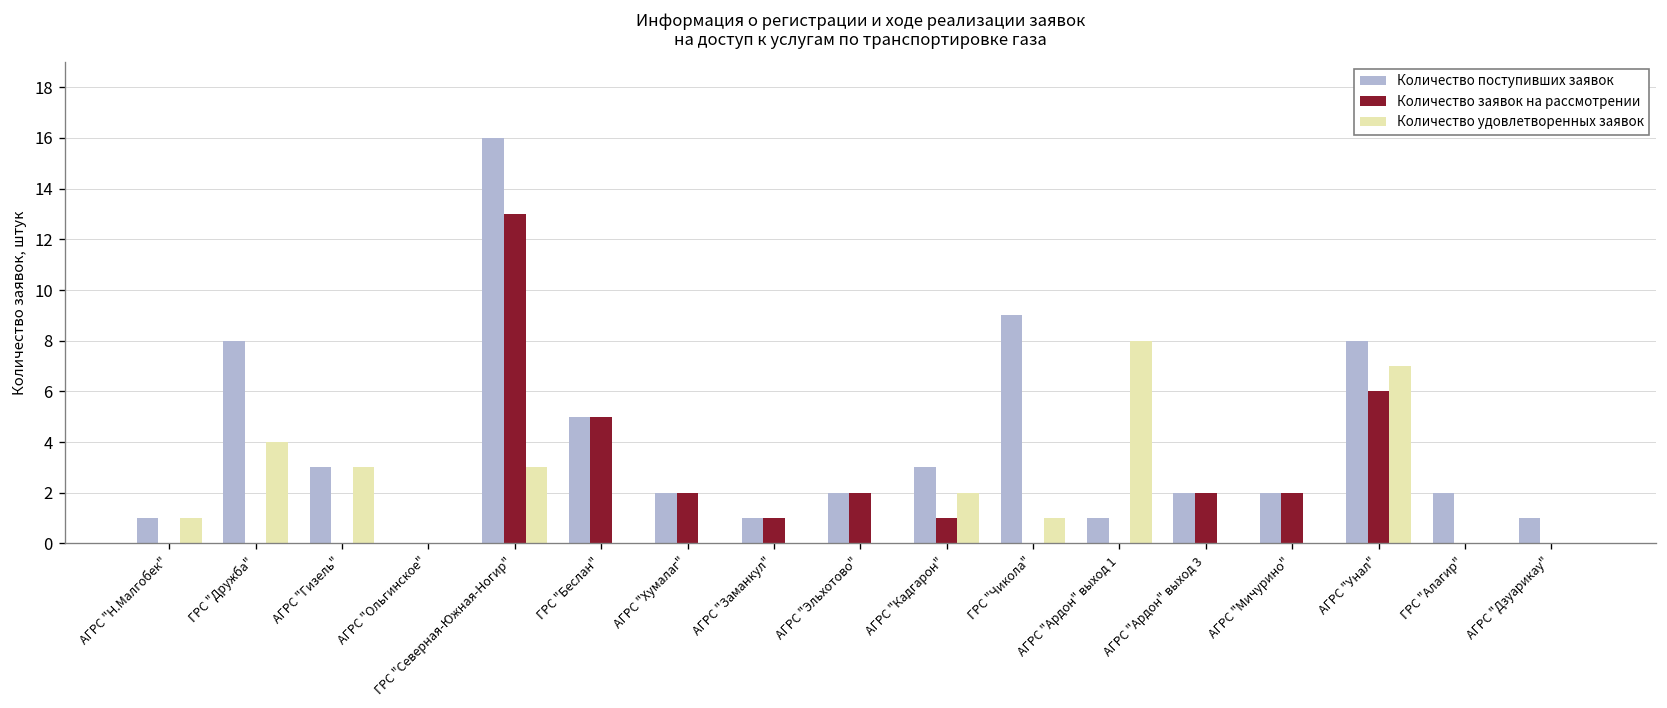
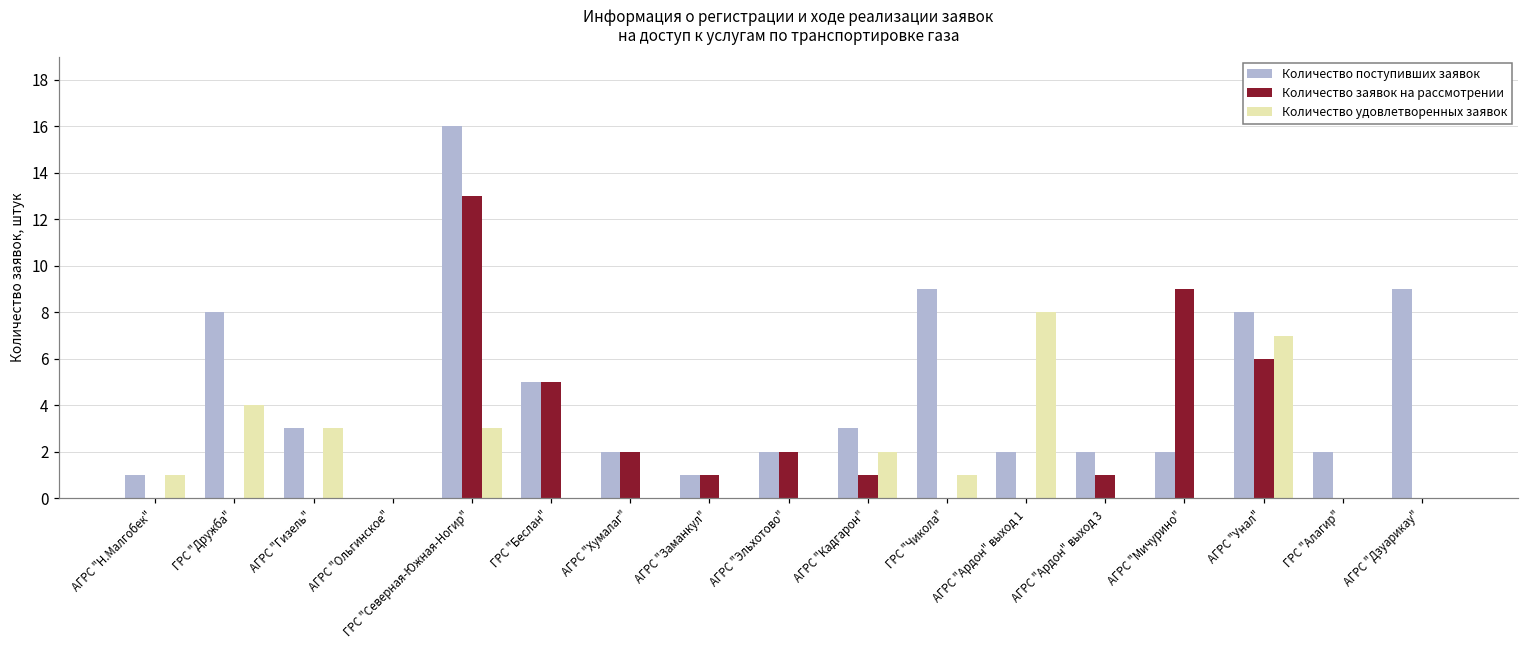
  {
    "Количество поступивших заявок": {
      "АГРС \"Н.Малгобек\"": 1,
      "ГРС \"Дружба\"": 8,
      "АГРС \"Гизель\"": 3,
      "АГРС \"Ольгинское\"": 0,
      "ГРС \"Северная-Южная-Ногир\"": 16,
      "ГРС \"Беслан\"": 5,
      "АГРС \"Хумалаг\"": 2,
      "АГРС \"Заманкул\"": 1,
      "АГРС \"Эльхотово\"": 2,
      "АГРС \"Кадгарон\"": 3,
      "ГРС \"Чикола\"": 9,
-     "АГРС \"Ардон\" выход 1": 1,
+     "АГРС \"Ардон\" выход 1": 2,
      "АГРС \"Ардон\" выход 3": 2,
      "АГРС \"Мичурино\"": 2,
      "АГРС \"Унал\"": 8,
      "ГРС \"Алагир\"": 2,
-     "АГРС \"Дзуарикау\"": 1
+     "АГРС \"Дзуарикау\"": 9
    },
    "Количество заявок на рассмотрении": {
      "АГРС \"Н.Малгобек\"": 0,
      "ГРС \"Дружба\"": 0,
      "АГРС \"Гизель\"": 0,
      "АГРС \"Ольгинское\"": 0,
      "ГРС \"Северная-Южная-Ногир\"": 13,
      "ГРС \"Беслан\"": 5,
      "АГРС \"Хумалаг\"": 2,
      "АГРС \"Заманкул\"": 1,
      "АГРС \"Эльхотово\"": 2,
      "АГРС \"Кадгарон\"": 1,
      "ГРС \"Чикола\"": 0,
      "АГРС \"Ардон\" выход 1": 0,
-     "АГРС \"Ардон\" выход 3": 2,
-     "АГРС \"Мичурино\"": 2,
+     "АГРС \"Ардон\" выход 3": 1,
+     "АГРС \"Мичурино\"": 9,
      "АГРС \"Унал\"": 6,
      "ГРС \"Алагир\"": 0,
      "АГРС \"Дзуарикау\"": 0
    },
    "Количество удовлетворенных заявок": {
      "АГРС \"Н.Малгобек\"": 1,
      "ГРС \"Дружба\"": 4,
      "АГРС \"Гизель\"": 3,
      "АГРС \"Ольгинское\"": 0,
      "ГРС \"Северная-Южная-Ногир\"": 3,
      "ГРС \"Беслан\"": 0,
      "АГРС \"Хумалаг\"": 0,
      "АГРС \"Заманкул\"": 0,
      "АГРС \"Эльхотово\"": 0,
      "АГРС \"Кадгарон\"": 2,
      "ГРС \"Чикола\"": 1,
      "АГРС \"Ардон\" выход 1": 8,
      "АГРС \"Ардон\" выход 3": 0,
      "АГРС \"Мичурино\"": 0,
      "АГРС \"Унал\"": 7,
      "ГРС \"Алагир\"": 0,
      "АГРС \"Дзуарикау\"": 0
    }
  }
